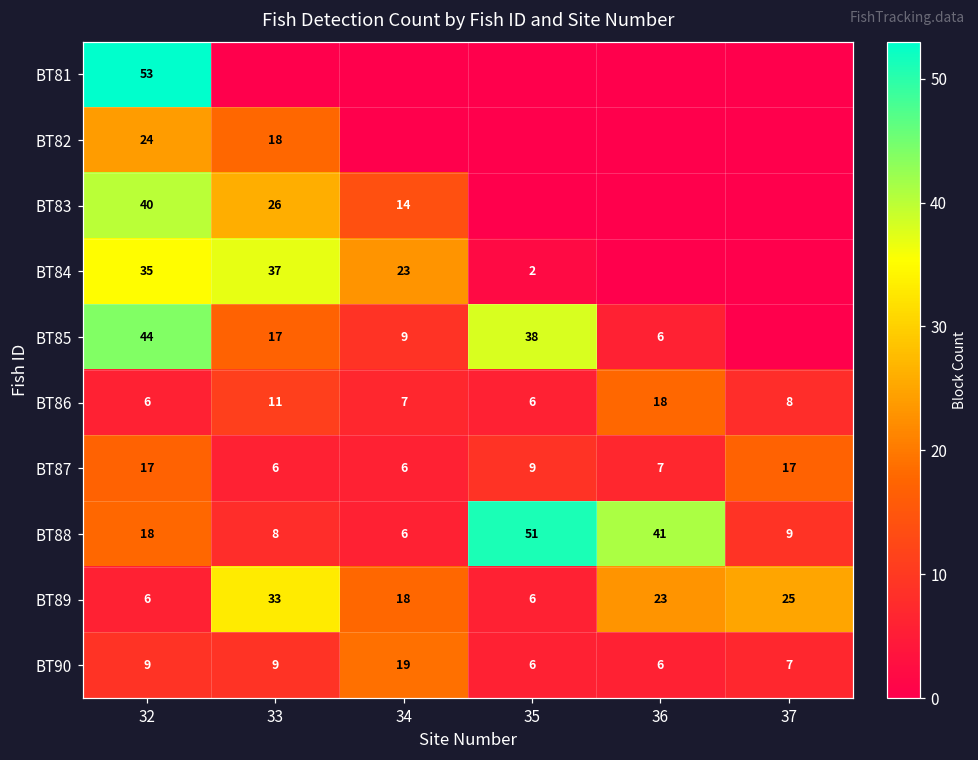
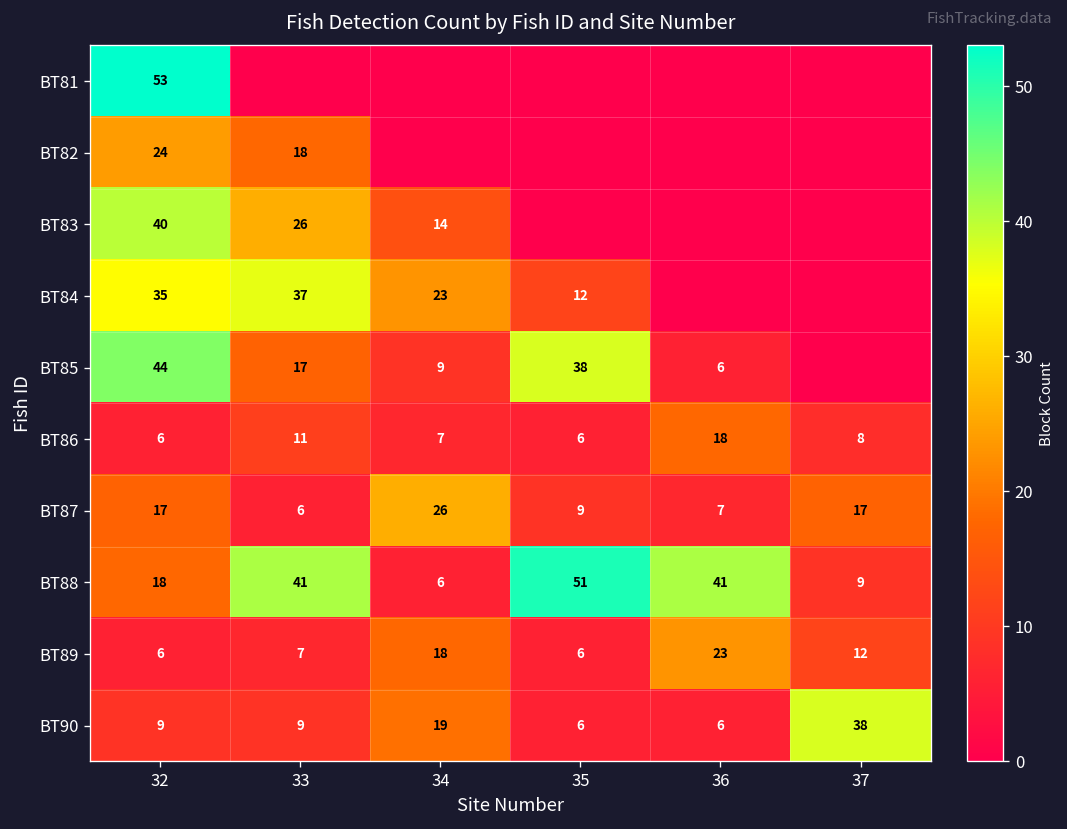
  {
    "BT81": {
      "32": 53
    },
    "BT82": {
      "32": 24,
      "33": 18
    },
    "BT83": {
      "32": 40,
      "33": 26,
      "34": 14
    },
    "BT84": {
      "32": 35,
      "33": 37,
      "34": 23,
-     "35": 2
+     "35": 12
    },
    "BT85": {
      "32": 44,
      "33": 17,
      "34": 9,
      "35": 38,
      "36": 6
    },
    "BT86": {
      "32": 6,
      "33": 11,
      "34": 7,
      "35": 6,
      "36": 18,
      "37": 8
    },
    "BT87": {
      "32": 17,
      "33": 6,
-     "34": 6,
+     "34": 26,
      "35": 9,
      "36": 7,
      "37": 17
    },
    "BT88": {
      "32": 18,
-     "33": 8,
+     "33": 41,
      "34": 6,
      "35": 51,
      "36": 41,
      "37": 9
    },
    "BT89": {
      "32": 6,
-     "33": 33,
+     "33": 7,
      "34": 18,
      "35": 6,
      "36": 23,
-     "37": 25
+     "37": 12
    },
    "BT90": {
      "32": 9,
      "33": 9,
      "34": 19,
      "35": 6,
      "36": 6,
-     "37": 7
+     "37": 38
    }
  }
